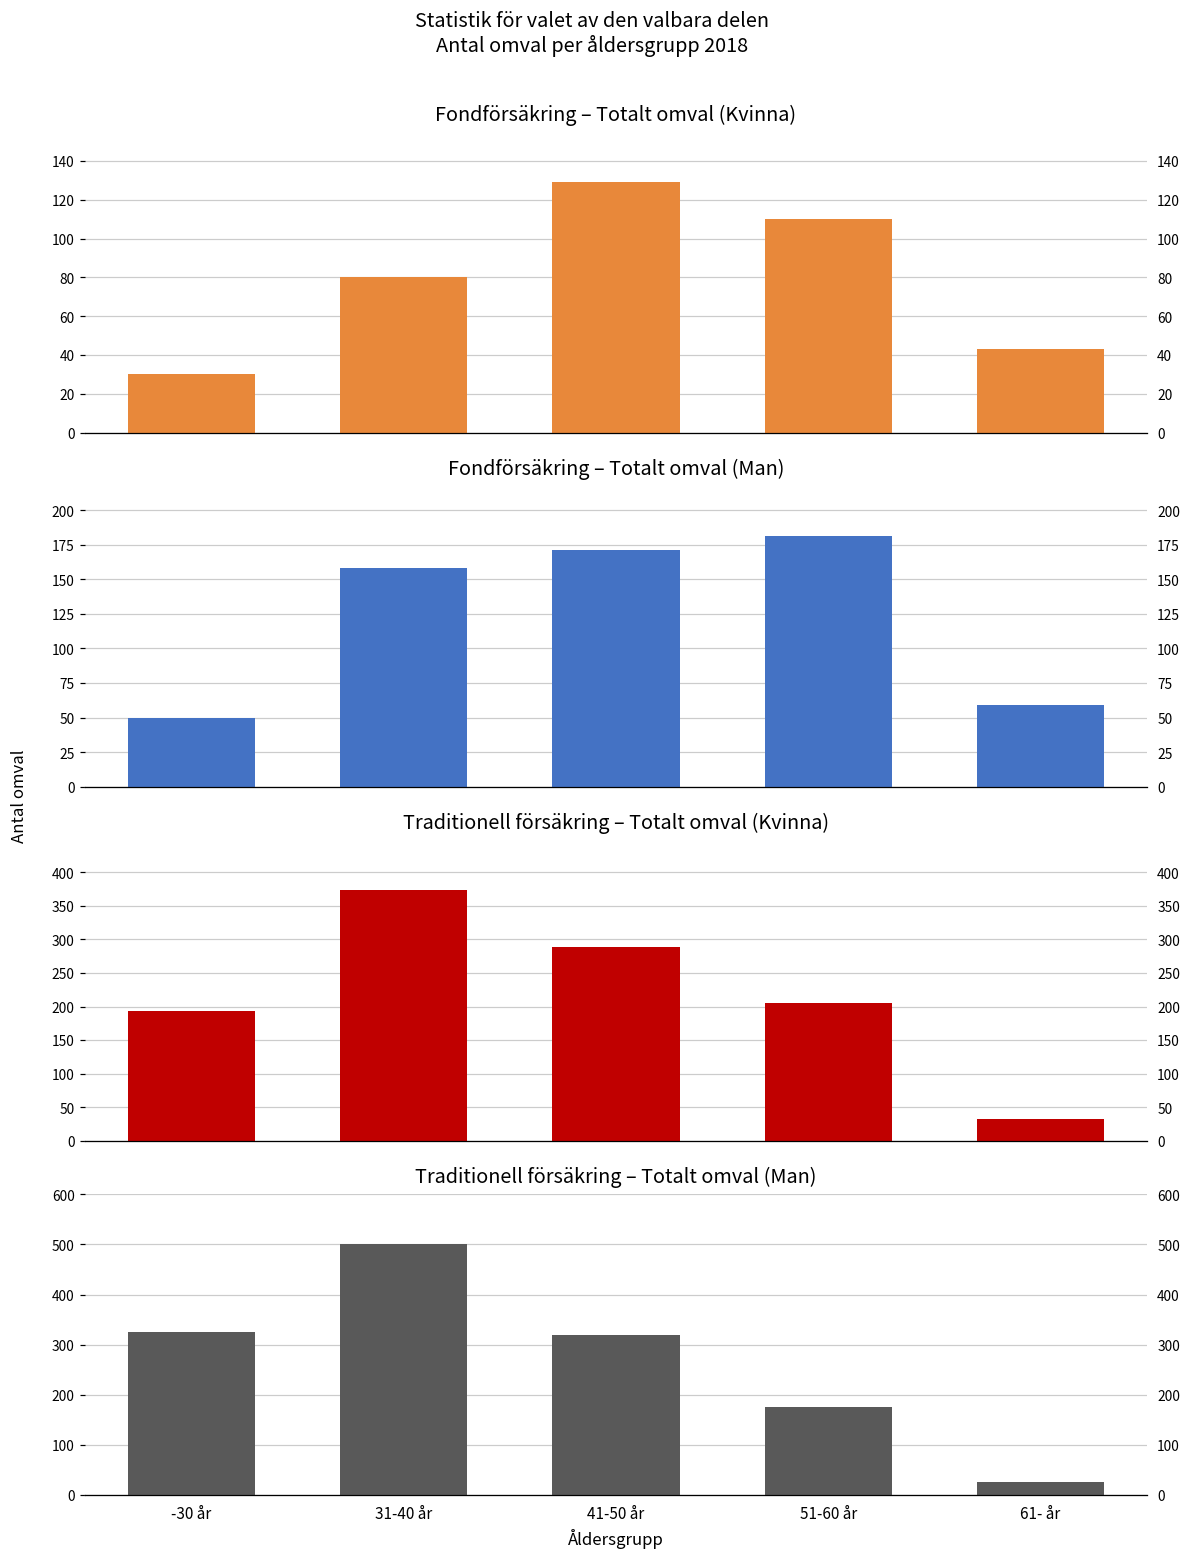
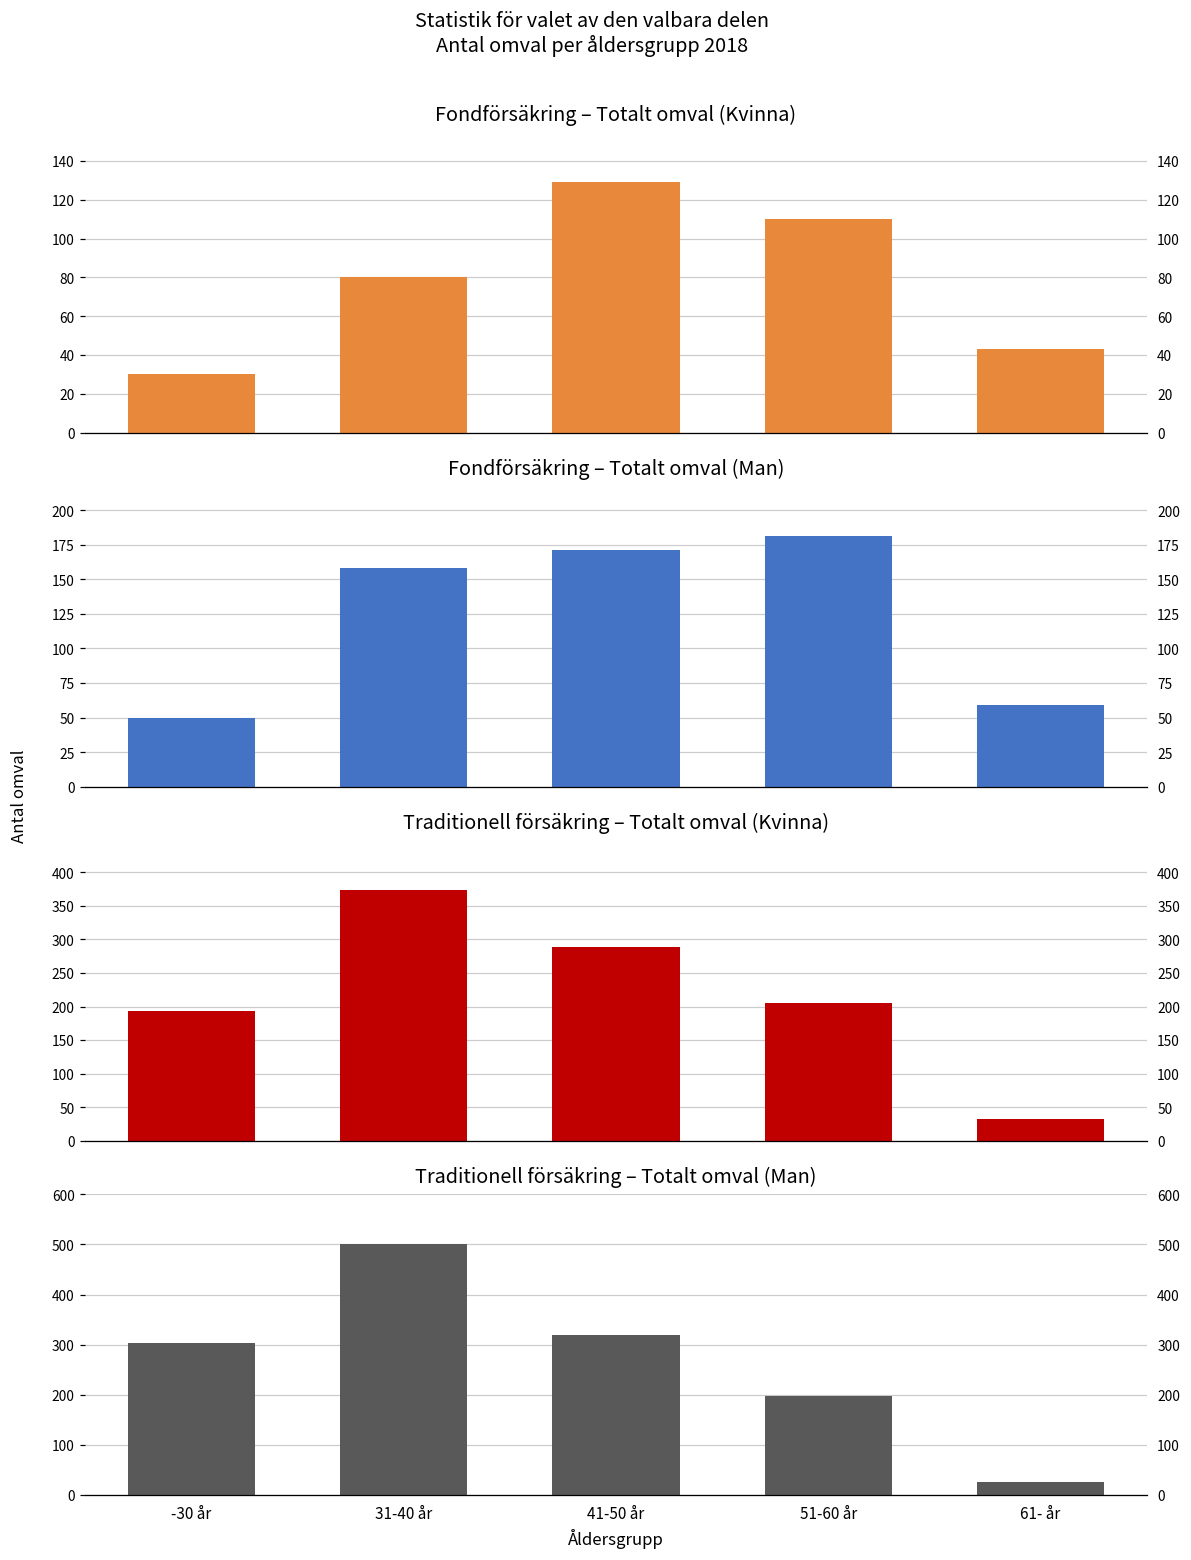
  {
    "Traditionell försäkring – Totalt omval (Man)": {
-     "-30 år": 330,
+     "-30 år": 300,
      "31-40 år": 500,
      "41-50 år": 320,
-     "51-60 år": 180,
+     "51-60 år": 200,
      "61- år": 30
    }
  }
